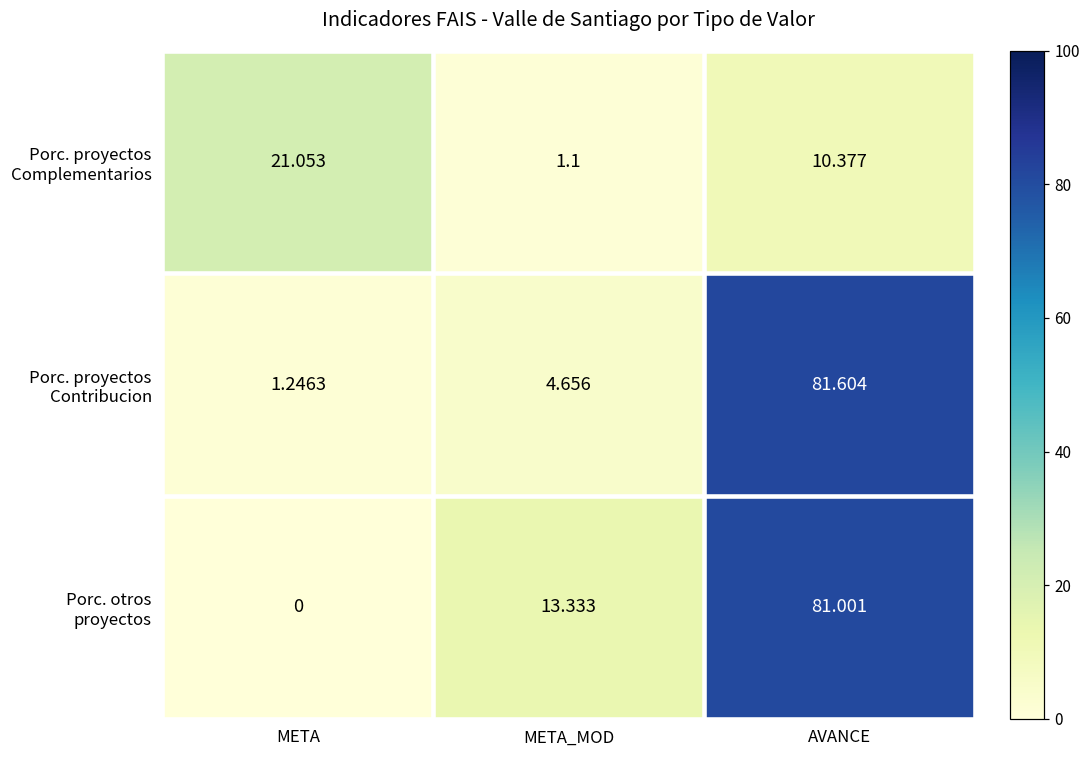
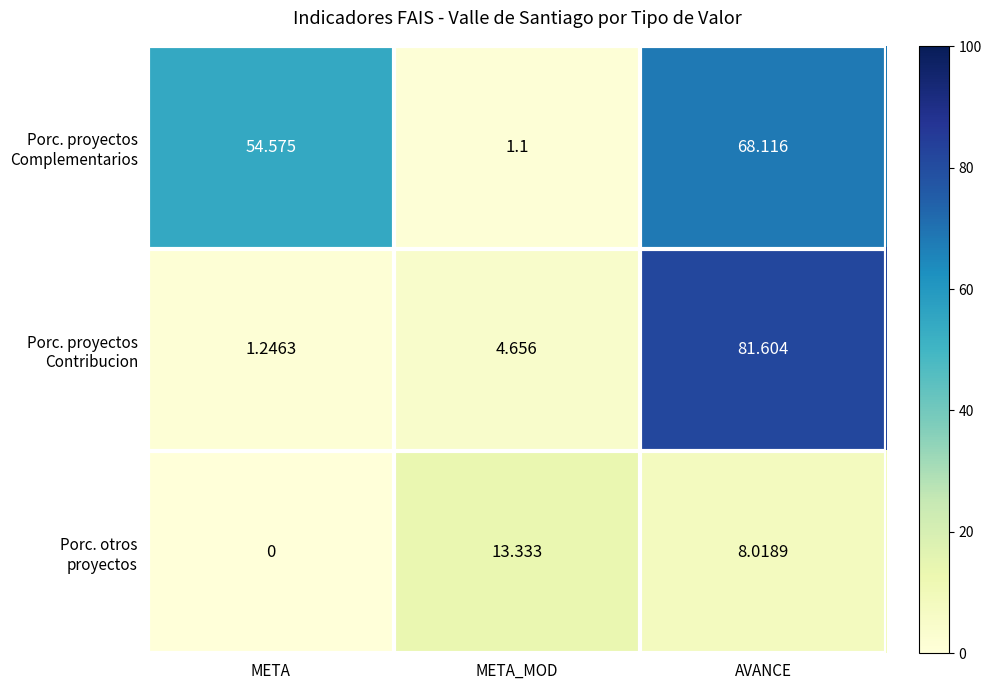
  {
    "Porc. proyectos Complementarios": {
-     "META": 21.053,
+     "META": 54.575,
      "META_MOD": 1.1,
-     "AVANCE": 10.377
+     "AVANCE": 68.116
    },
    "Porc. proyectos Contribucion": {
      "META": 1.2463,
      "META_MOD": 4.656,
      "AVANCE": 81.604
    },
    "Porc. otros proyectos": {
      "META": 0,
      "META_MOD": 13.333,
-     "AVANCE": 81.001
+     "AVANCE": 8.0189
    }
  }
